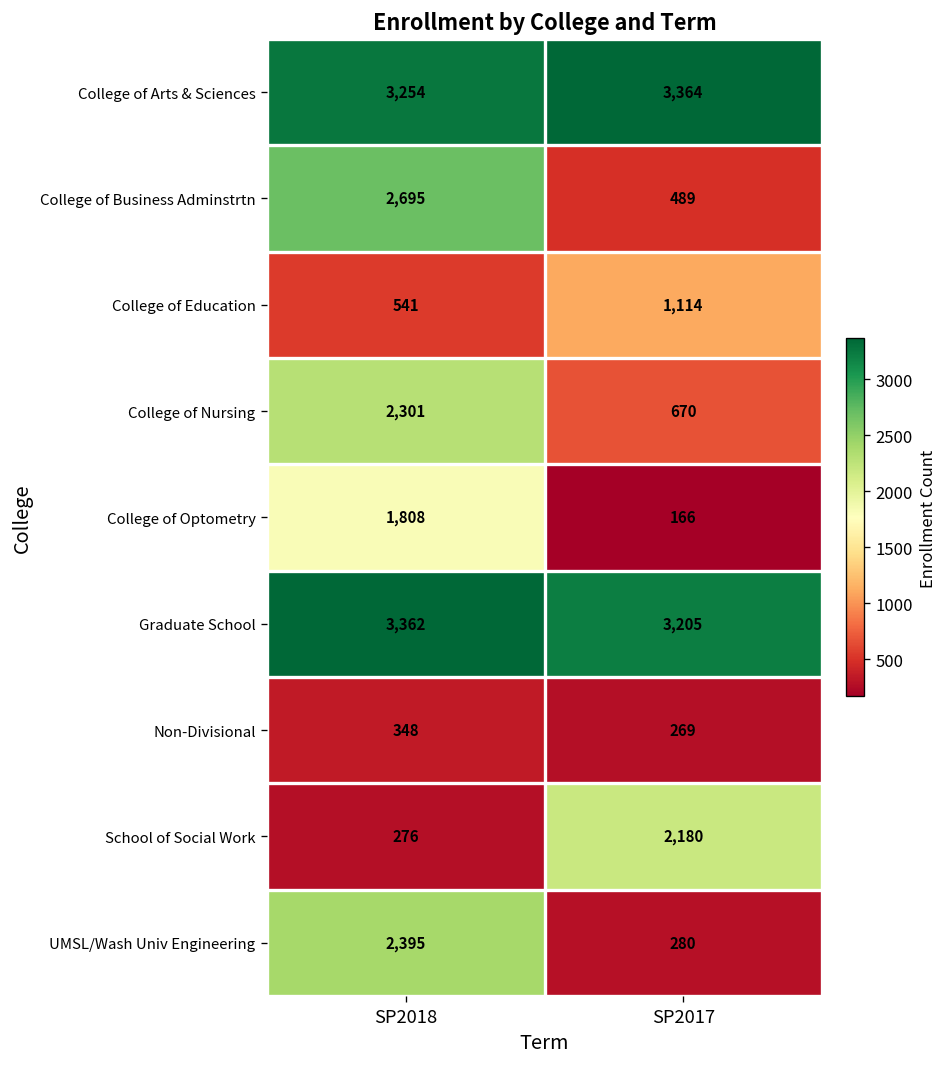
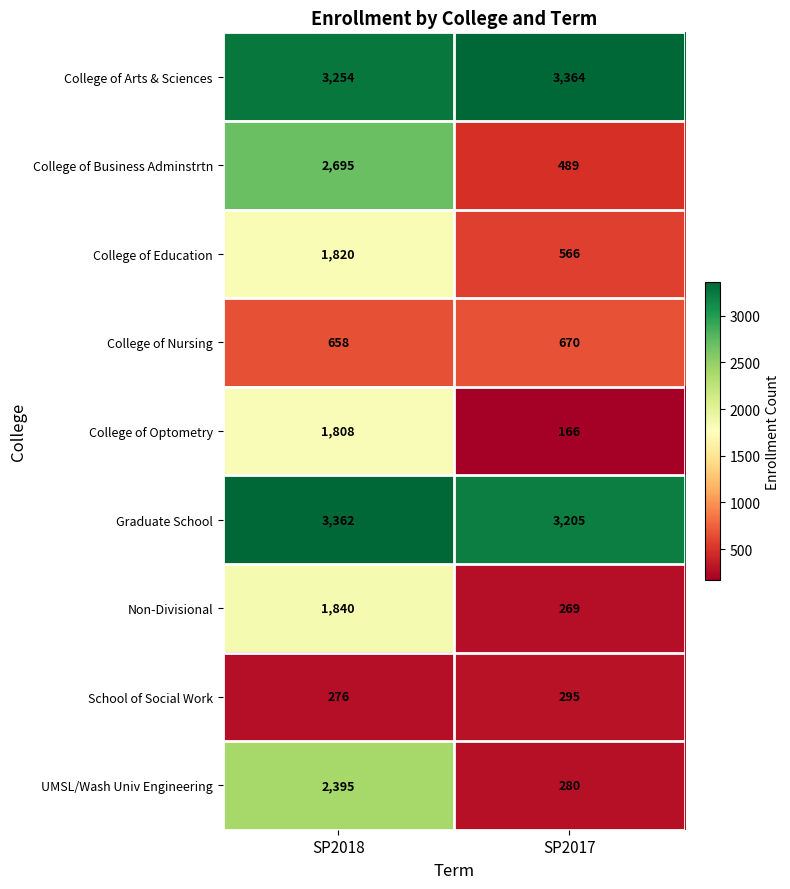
  {
    "College of Arts & Sciences": {
      "SP2018": "3,254",
      "SP2017": "3,364"
    },
    "College of Business Adminstrtn": {
      "SP2018": "2,695",
      "SP2017": "489"
    },
    "College of Education": {
-     "SP2018": "541",
-     "SP2017": "1,114"
+     "SP2018": "1,820",
+     "SP2017": "566"
    },
    "College of Nursing": {
-     "SP2018": "2,301",
+     "SP2018": "658",
      "SP2017": "670"
    },
    "College of Optometry": {
      "SP2018": "1,808",
      "SP2017": "166"
    },
    "Graduate School": {
      "SP2018": "3,362",
      "SP2017": "3,205"
    },
    "Non-Divisional": {
-     "SP2018": "348",
+     "SP2018": "1,840",
      "SP2017": "269"
    },
    "School of Social Work": {
      "SP2018": "276",
-     "SP2017": "2,180"
+     "SP2017": "295"
    },
    "UMSL/Wash Univ Engineering": {
      "SP2018": "2,395",
      "SP2017": "280"
    }
  }
